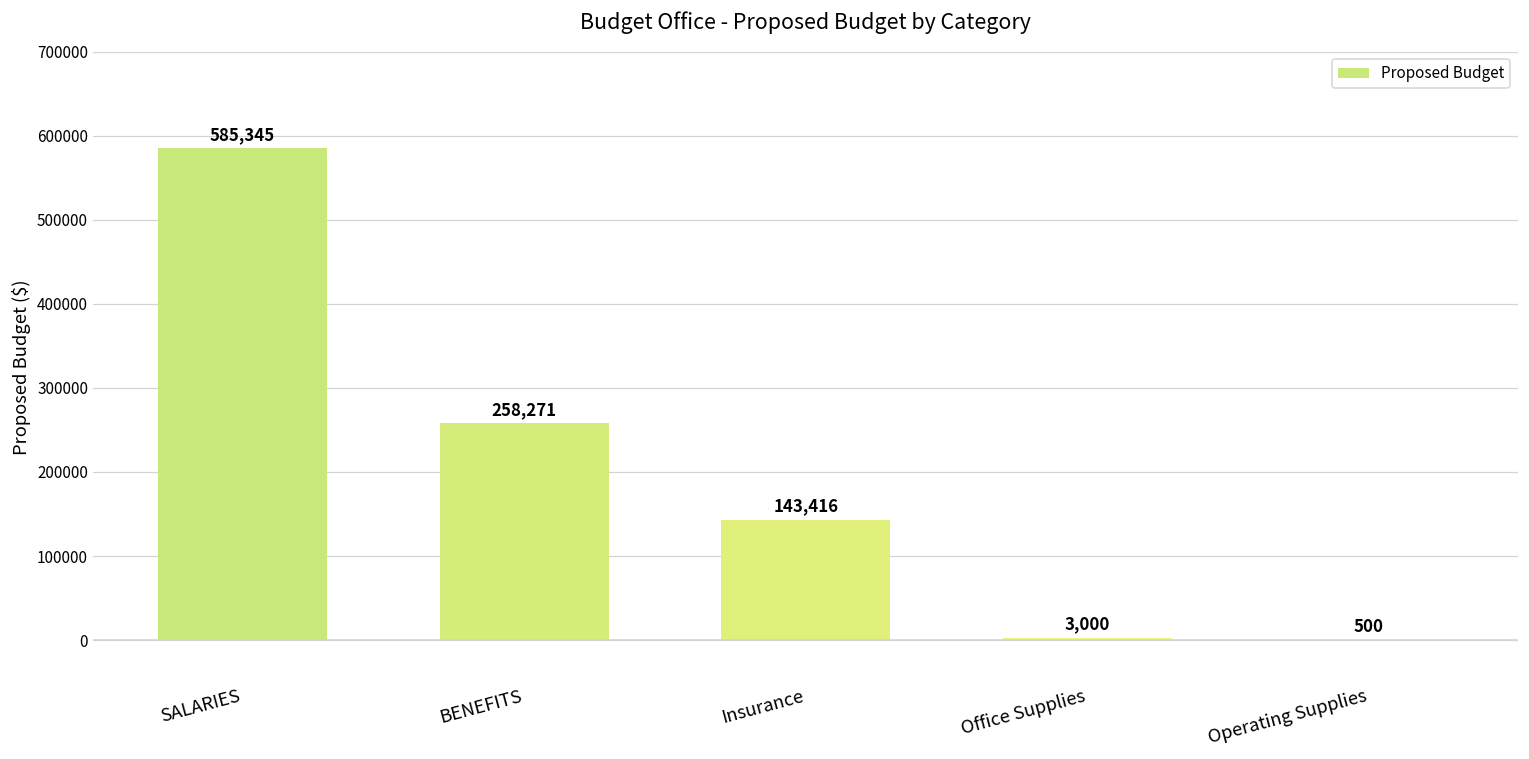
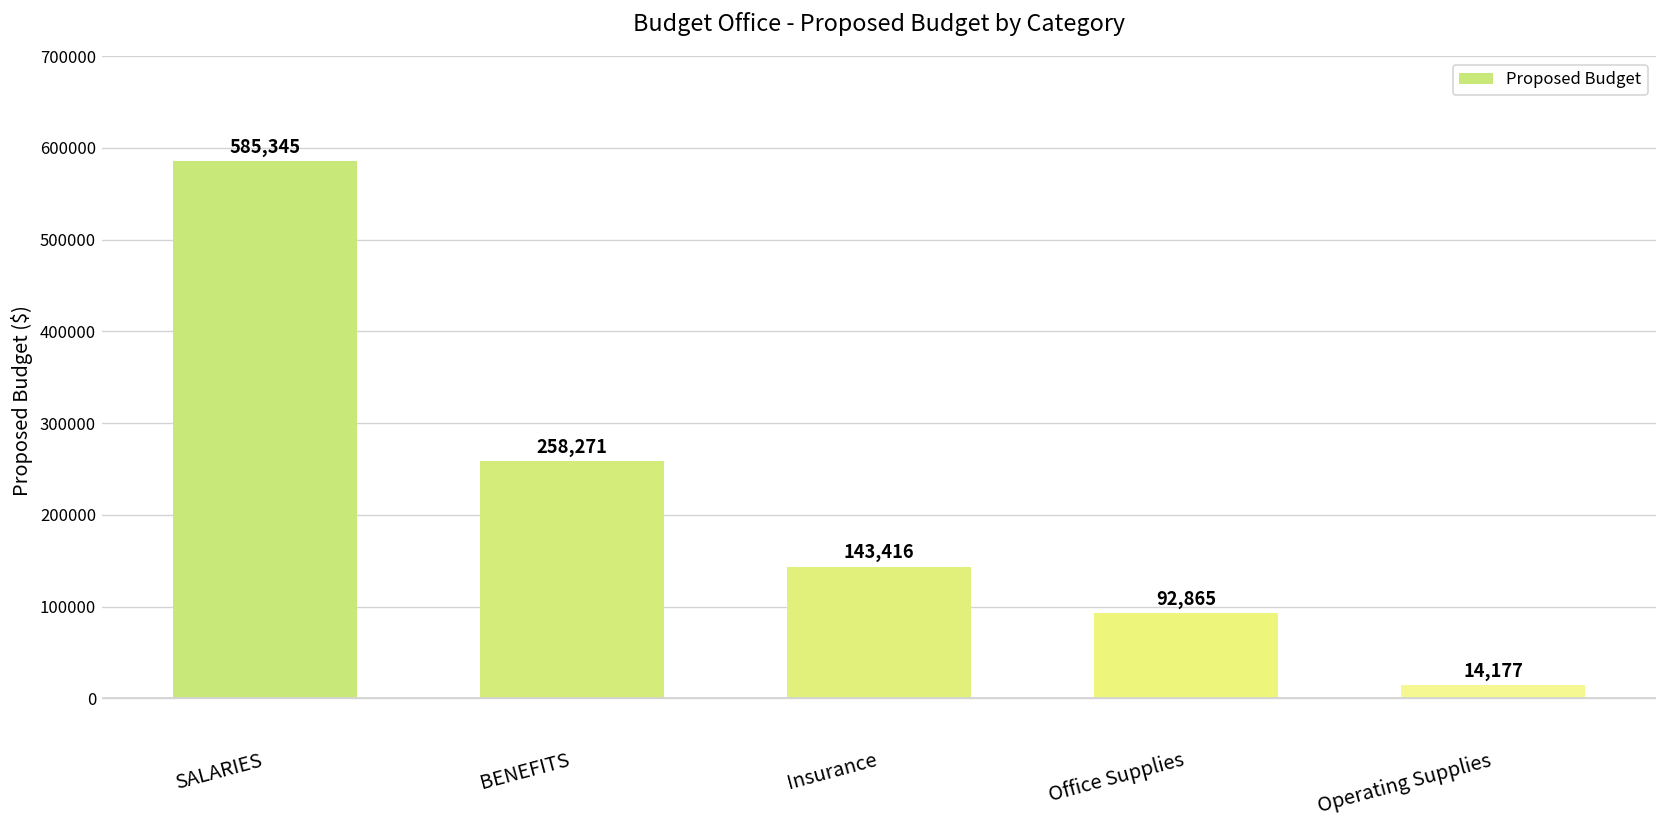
  {
    "SALARIES": "585,345",
    "BENEFITS": "258,271",
    "Insurance": "143,416",
-   "Office Supplies": "3,000",
-   "Operating Supplies": "500"
+   "Office Supplies": "92,865",
+   "Operating Supplies": "14,177"
  }
